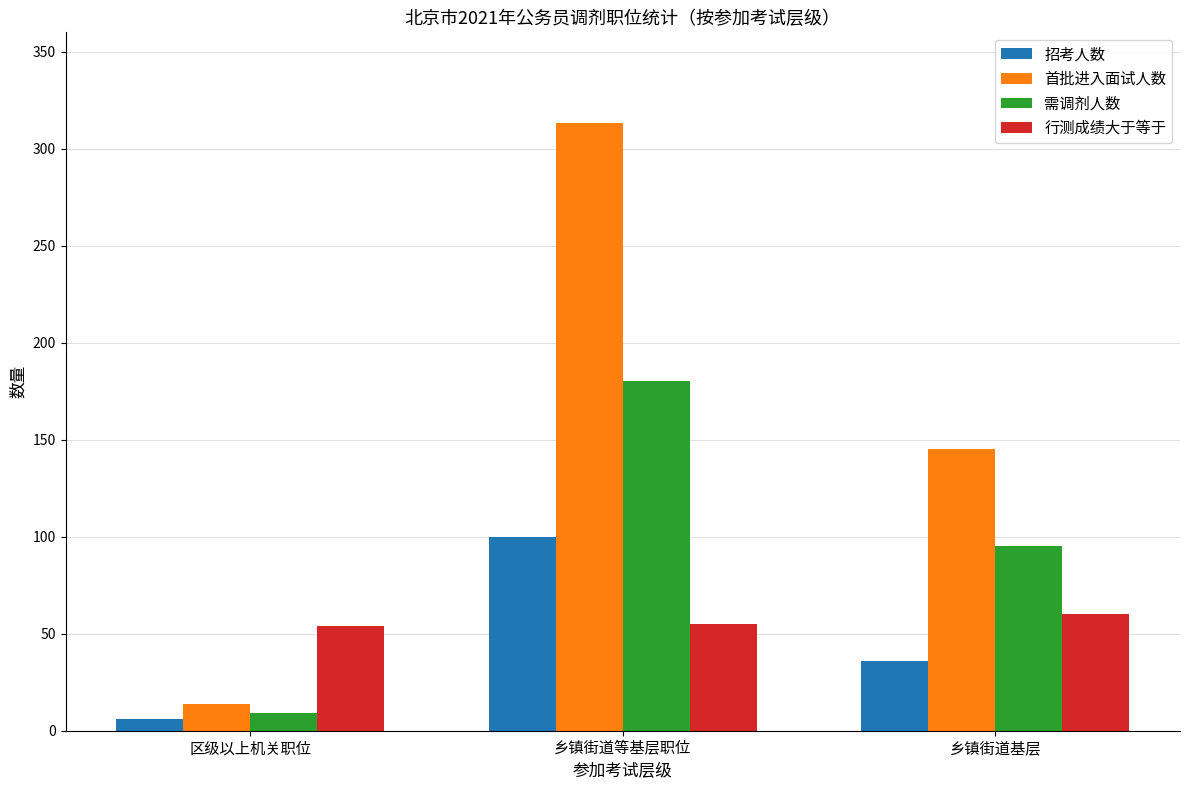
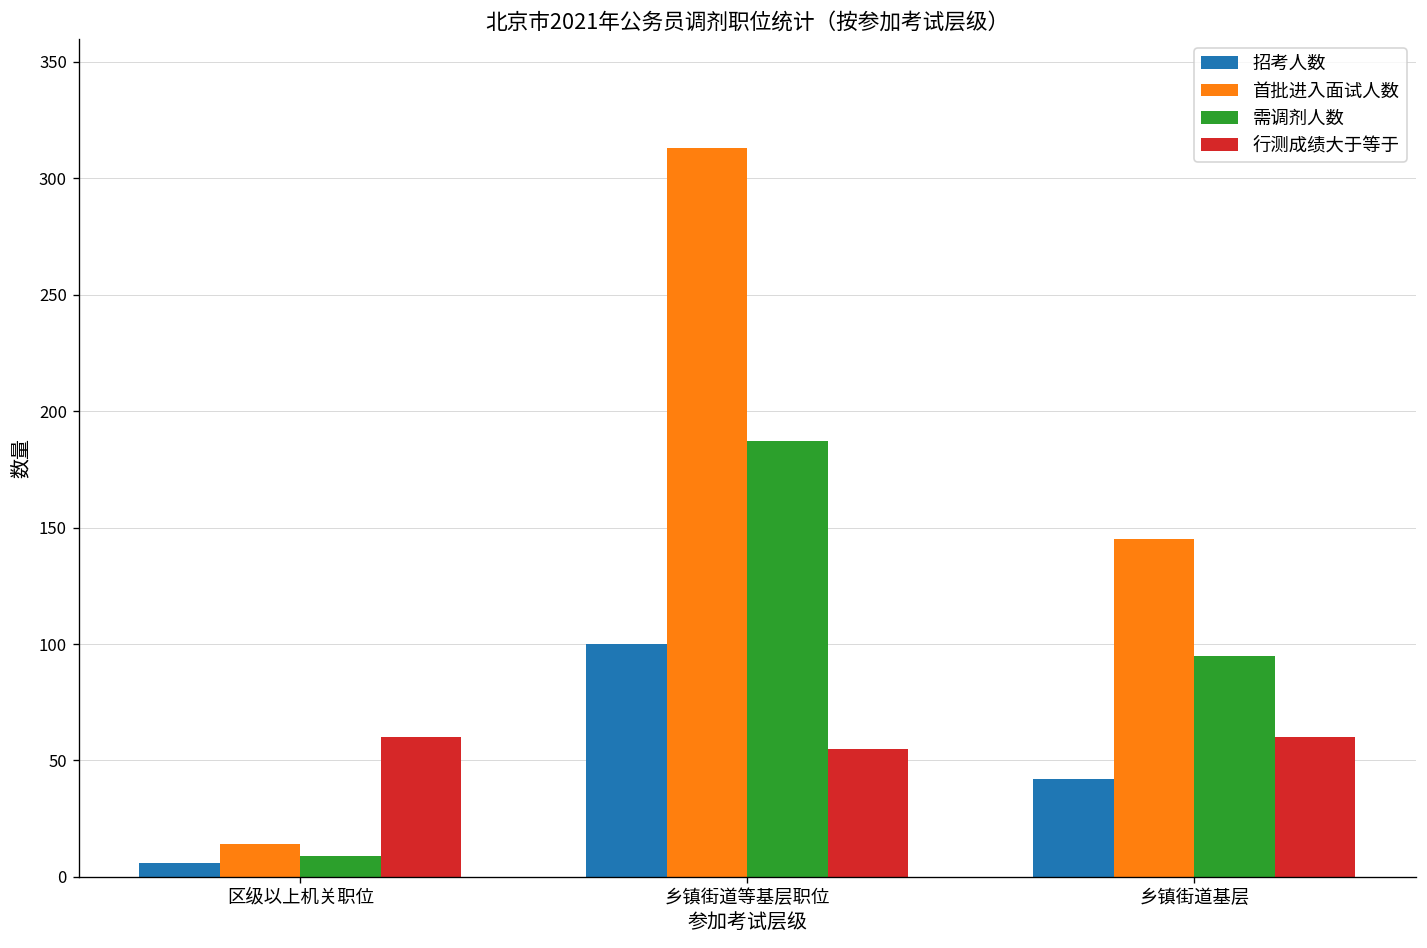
  {
    "招考人数": {
      "区级以上机关职位": 6,
      "乡镇街道等基层职位": 100,
-     "乡镇街道基层": 36
+     "乡镇街道基层": 42
    },
    "首批进入面试人数": {
      "区级以上机关职位": 14,
      "乡镇街道等基层职位": 313,
      "乡镇街道基层": 145
    },
    "需调剂人数": {
      "区级以上机关职位": 9,
-     "乡镇街道等基层职位": 180,
+     "乡镇街道等基层职位": 187,
      "乡镇街道基层": 95
    },
    "行测成绩大于等于": {
-     "区级以上机关职位": 54,
+     "区级以上机关职位": 60,
      "乡镇街道等基层职位": 55,
      "乡镇街道基层": 60
    }
  }
